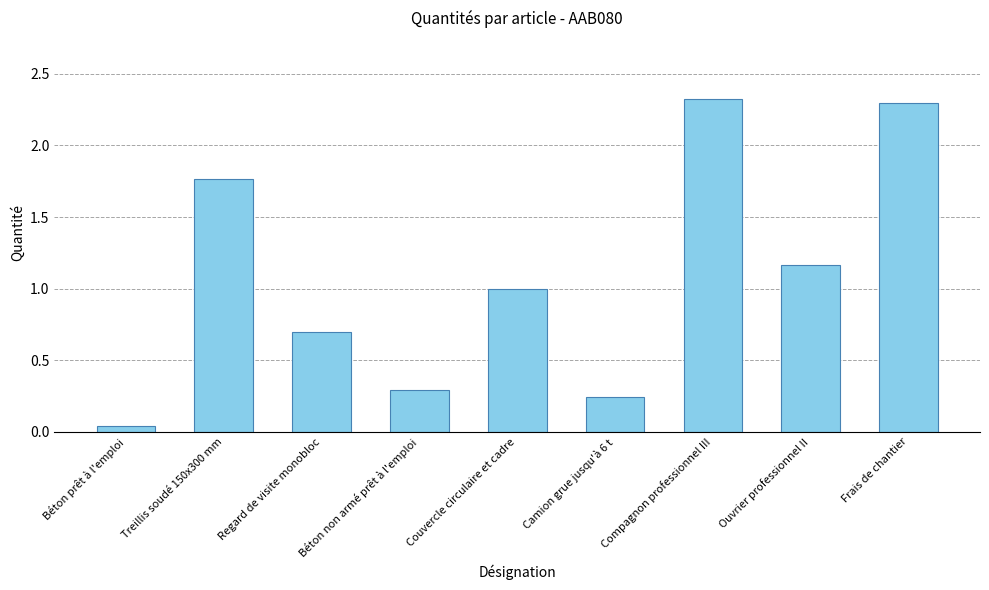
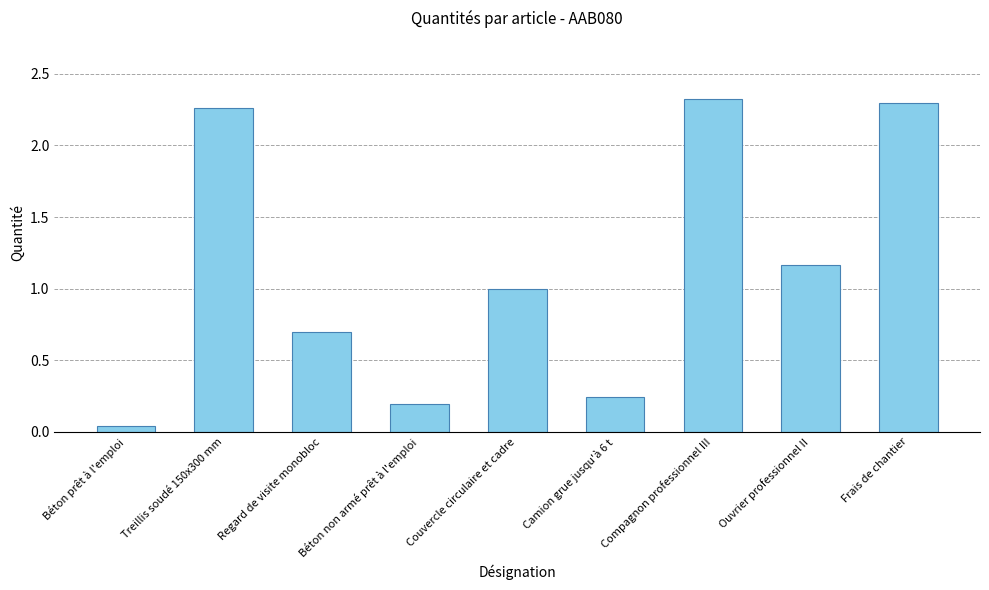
  {
    "Béton prêt à l'emploi": 0.04,
-   "Treillis soudé 150x300 mm": 1.77,
+   "Treillis soudé 150x300 mm": 2.26,
    "Regard de visite monobloc": 0.70,
-   "Béton non armé prêt à l'emploi": 0.29,
+   "Béton non armé prêt à l'emploi": 0.20,
    "Couvercle circulaire et cadre": 1.00,
    "Camion grue jusqu'à 6 t": 0.25,
    "Compagnon professionnel III": 2.33,
    "Ouvrier professionnel II": 1.16,
    "Frais de chantier": 2.30
  }
